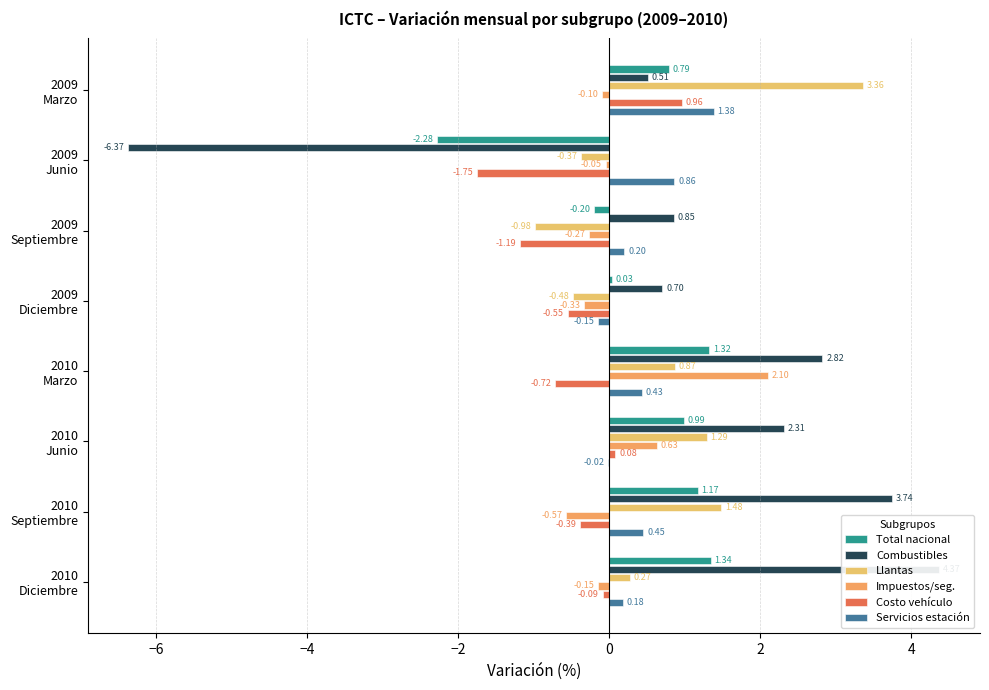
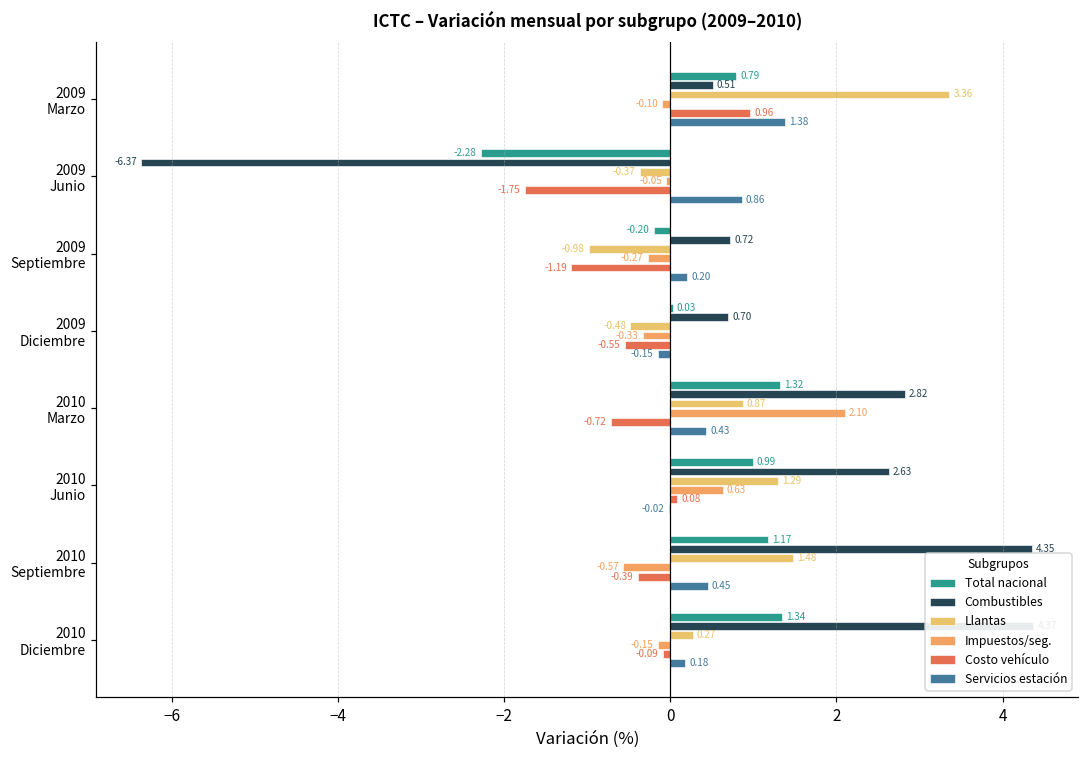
  {
    "Combustibles": {
      "2009 Marzo": 0.51,
      "2009 Junio": -6.37,
-     "2009 Septiembre": 0.85,
+     "2009 Septiembre": 0.72,
      "2009 Diciembre": 0.70,
      "2010 Marzo": 2.82,
-     "2010 Junio": 2.31,
-     "2010 Septiembre": 3.74
+     "2010 Junio": 2.63,
+     "2010 Septiembre": 4.35
    }
  }
